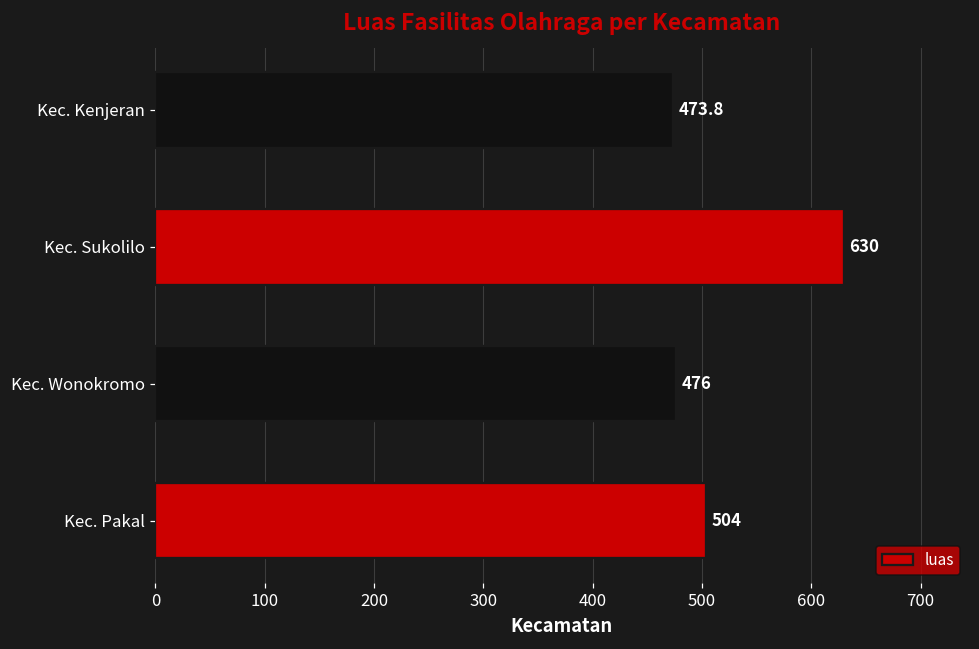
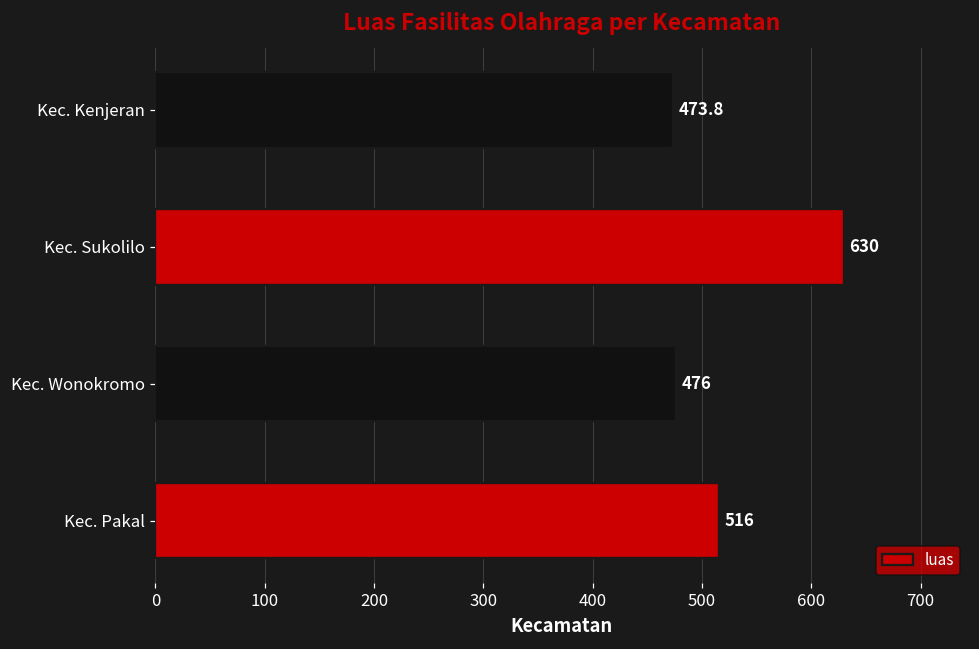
  {
    "Kec. Kenjeran": 473.8,
    "Kec. Sukolilo": 630,
    "Kec. Wonokromo": 476,
-   "Kec. Pakal": 504
+   "Kec. Pakal": 516
  }
